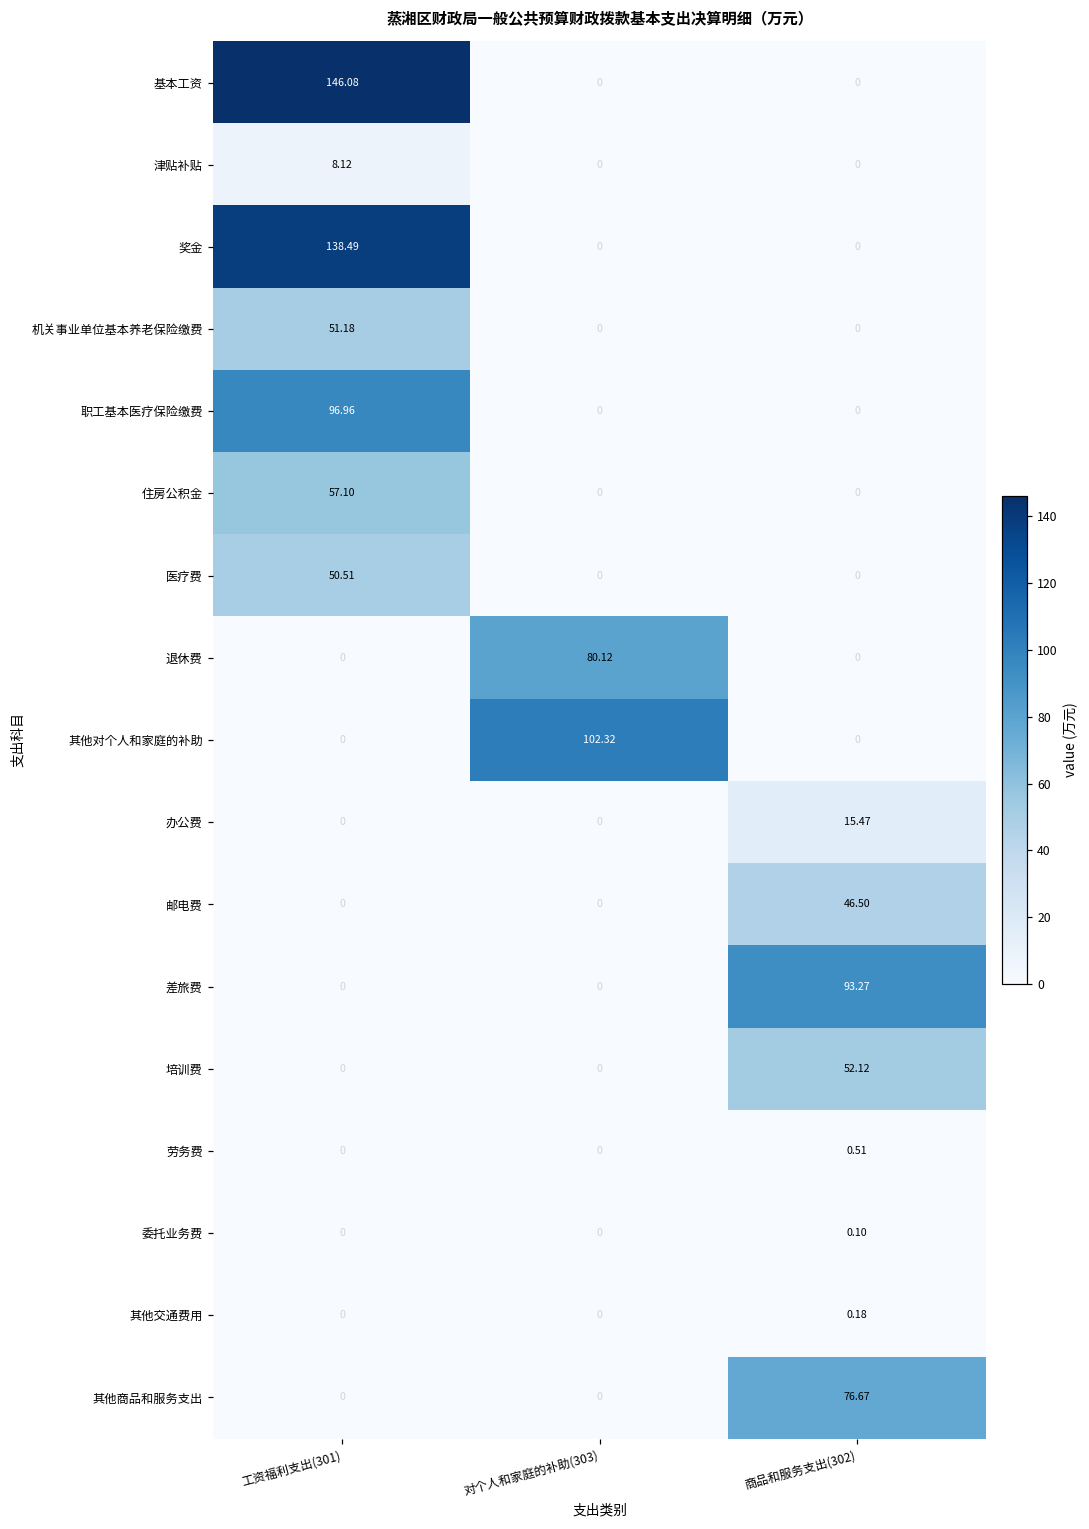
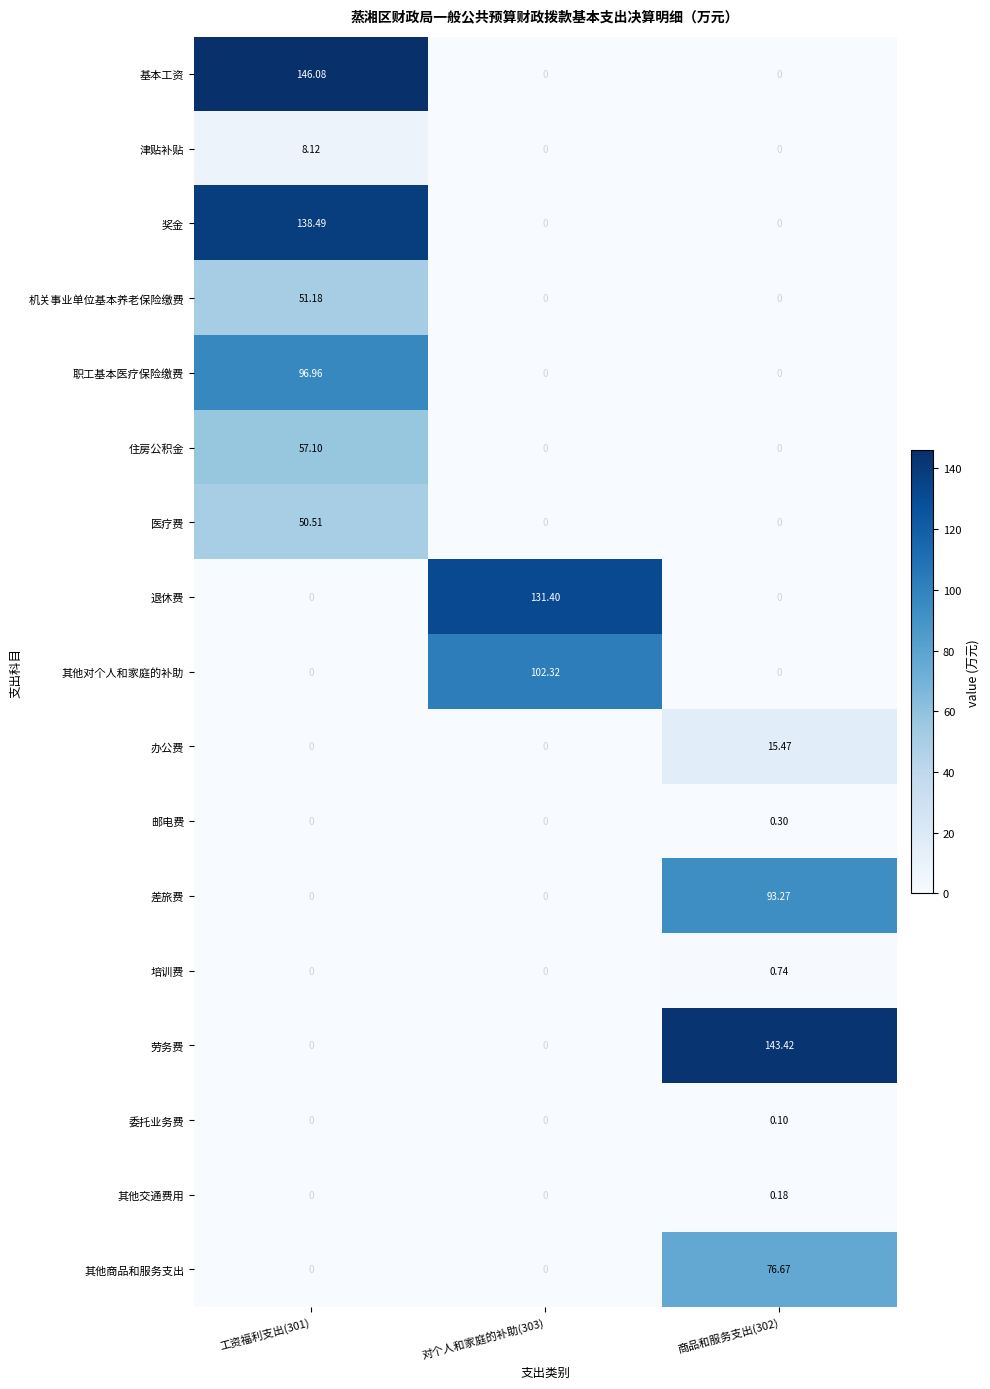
  {
    "基本工资": {
      "工资福利支出(301)": 146.08
    },
    "津贴补贴": {
      "工资福利支出(301)": 8.12
    },
    "奖金": {
      "工资福利支出(301)": 138.49
    },
    "机关事业单位基本养老保险缴费": {
      "工资福利支出(301)": 51.18
    },
    "职工基本医疗保险缴费": {
      "工资福利支出(301)": 96.96
    },
    "住房公积金": {
      "工资福利支出(301)": 57.10
    },
    "医疗费": {
      "工资福利支出(301)": 50.51
    },
    "退休费": {
-     "对个人和家庭的补助(303)": 80.12
+     "对个人和家庭的补助(303)": 131.40
    },
    "其他对个人和家庭的补助": {
      "对个人和家庭的补助(303)": 102.32
    },
    "办公费": {
      "商品和服务支出(302)": 15.47
    },
    "邮电费": {
-     "商品和服务支出(302)": 46.50
+     "商品和服务支出(302)": 0.30
    },
    "差旅费": {
      "商品和服务支出(302)": 93.27
    },
    "培训费": {
-     "商品和服务支出(302)": 52.12
+     "商品和服务支出(302)": 0.74
    },
    "劳务费": {
-     "商品和服务支出(302)": 0.51
+     "商品和服务支出(302)": 143.42
    },
    "委托业务费": {
      "商品和服务支出(302)": 0.10
    },
    "其他交通费用": {
      "商品和服务支出(302)": 0.18
    },
    "其他商品和服务支出": {
      "商品和服务支出(302)": 76.67
    }
  }
